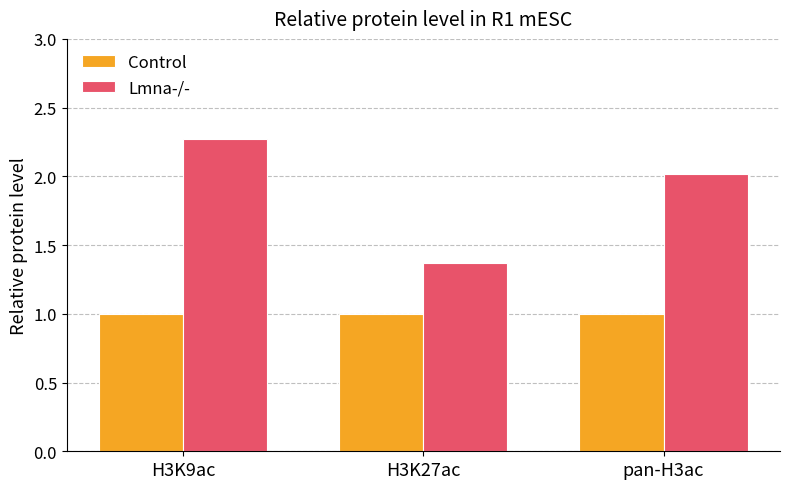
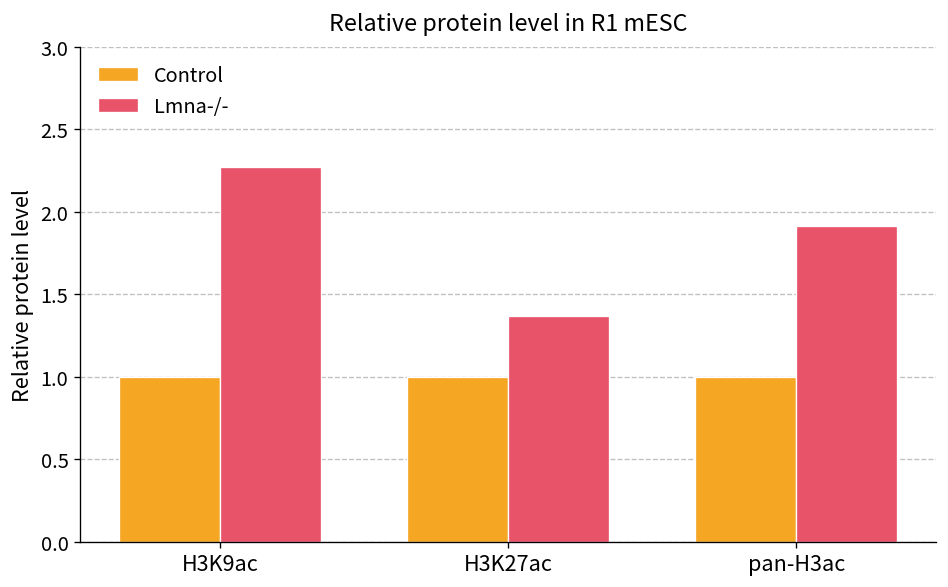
  {
    "Control": {
      "H3K9ac": 1.00,
      "H3K27ac": 1.00,
      "pan-H3ac": 1.00
    },
    "Lmna-/-": {
      "H3K9ac": 2.27,
      "H3K27ac": 1.37,
-     "pan-H3ac": 2.02
+     "pan-H3ac": 1.91
    }
  }
